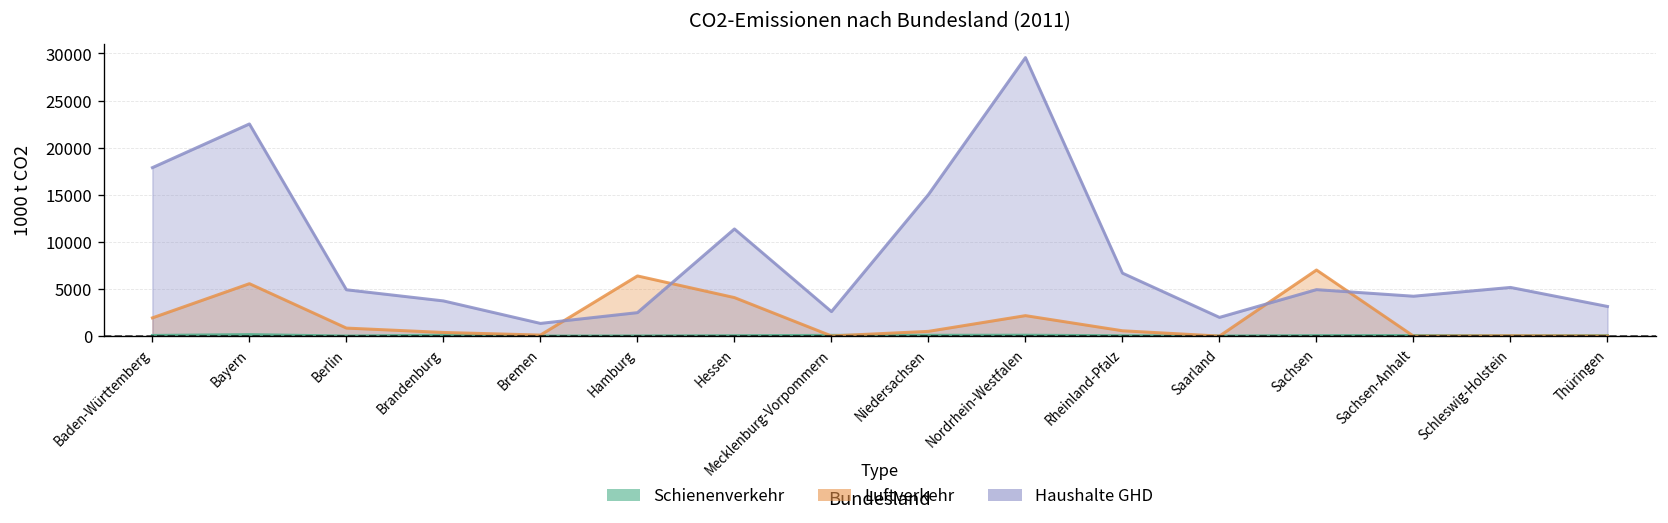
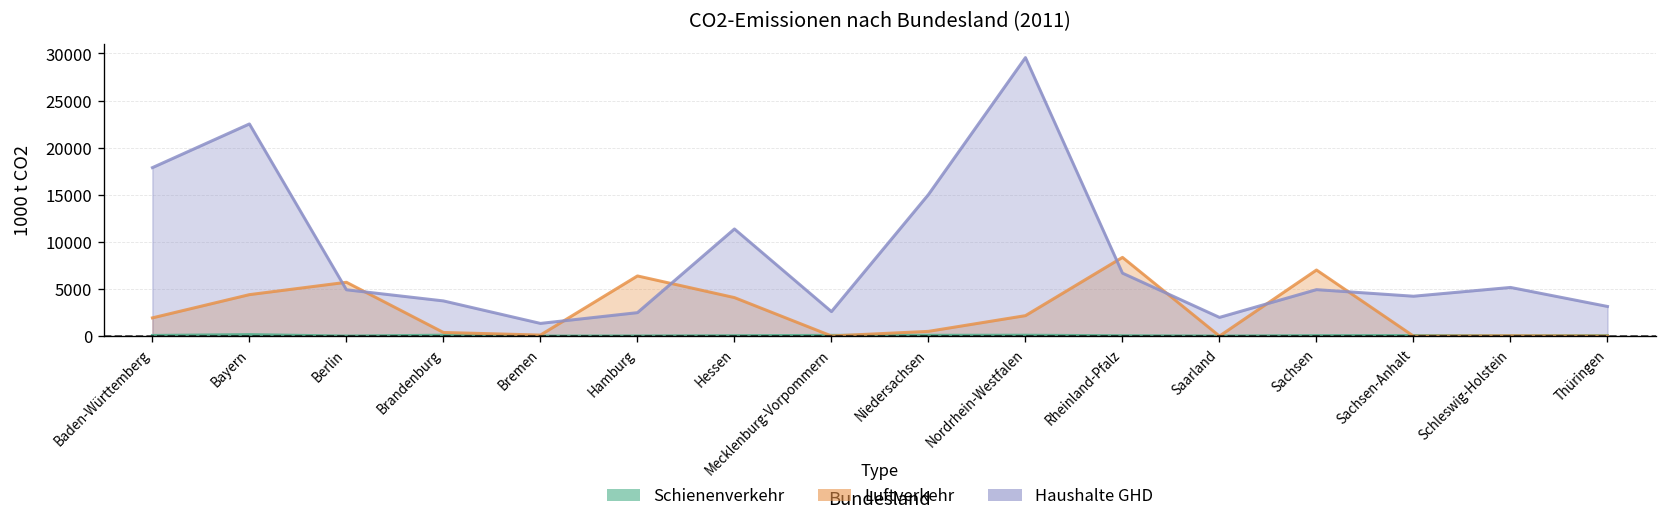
  {
    "Luftverkehr": {
      "Baden-Württemberg": 2000,
-     "Bayern": 6000,
-     "Berlin": 1000,
+     "Bayern": 4000,
+     "Berlin": 6000,
      "Hamburg": 6000,
      "Hessen": 4000,
      "Niedersachsen": 1000,
      "Nordrhein-Westfalen": 2000,
-     "Rheinland-Pfalz": 1000,
+     "Rheinland-Pfalz": 8000,
      "Sachsen": 7000
    }
  }
